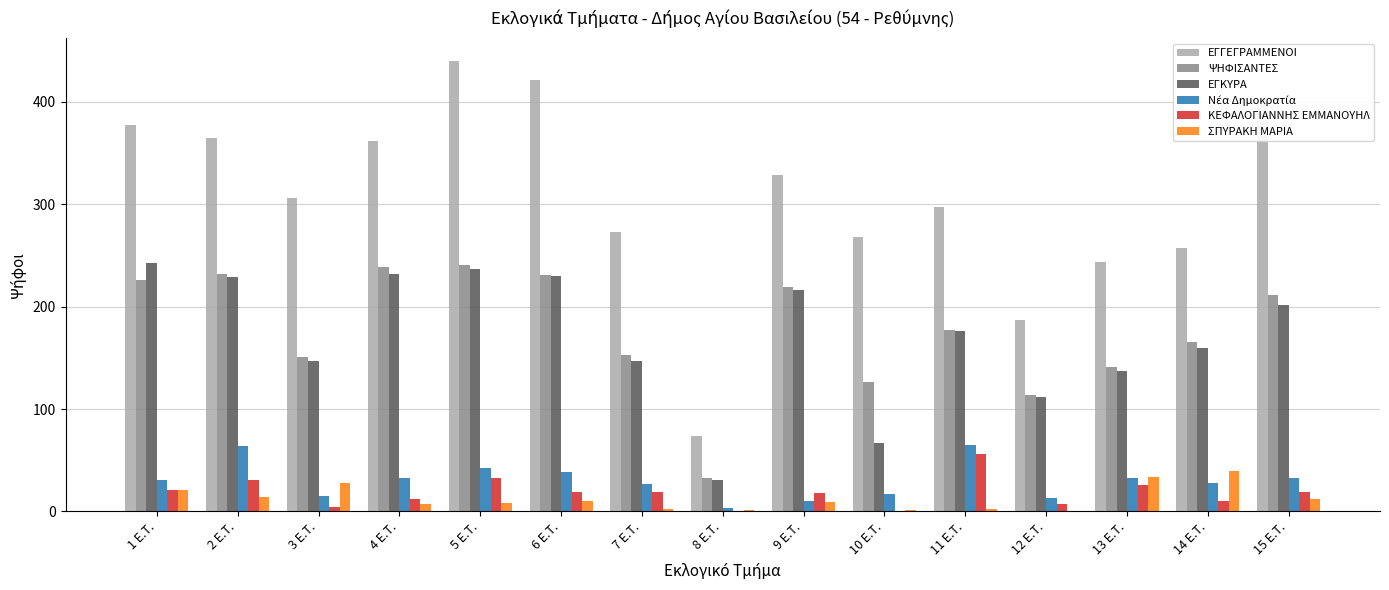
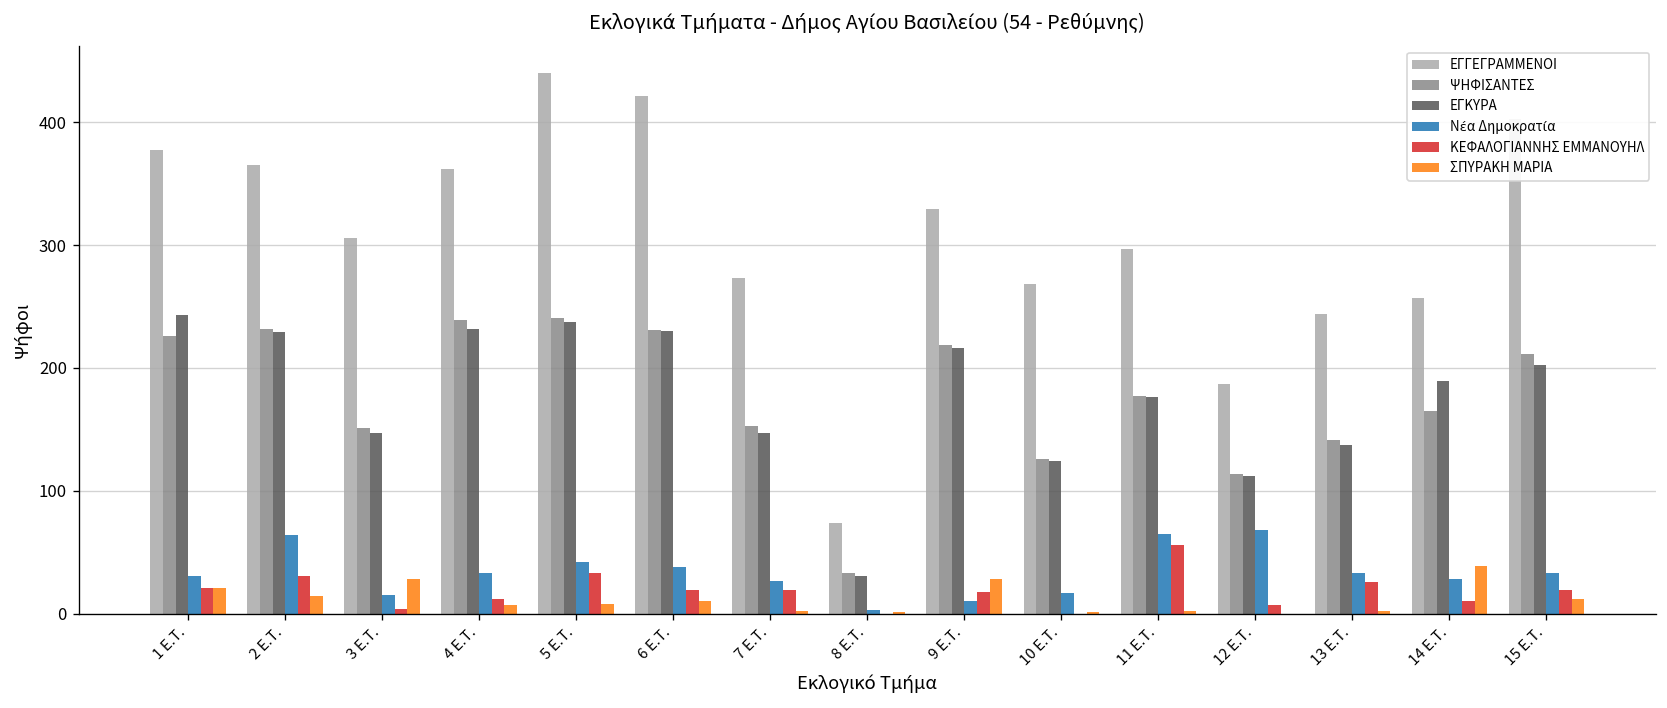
  {
    "ΕΓΚΥΡΑ": {
      "1 E.T.": 243,
      "2 E.T.": 229,
      "3 E.T.": 147,
      "4 E.T.": 232,
      "5 E.T.": 237,
      "6 E.T.": 230,
      "7 E.T.": 147,
      "8 E.T.": 31,
      "9 E.T.": 216,
-     "10 E.T.": 67,
+     "10 E.T.": 124,
      "11 E.T.": 176,
      "12 E.T.": 112,
      "13 E.T.": 137,
-     "14 E.T.": 160,
+     "14 E.T.": 189,
      "15 E.T.": 202
    },
    "Νέα Δημοκρατία": {
      "1 E.T.": 31,
      "2 E.T.": 64,
      "3 E.T.": 15,
      "4 E.T.": 33,
      "5 E.T.": 42,
      "6 E.T.": 38,
      "7 E.T.": 27,
      "8 E.T.": 3,
      "9 E.T.": 10,
      "10 E.T.": 17,
      "11 E.T.": 65,
-     "12 E.T.": 13,
+     "12 E.T.": 68,
      "13 E.T.": 33,
      "14 E.T.": 28,
      "15 E.T.": 33
    },
    "ΚΕΦΑΛΟΓΙΑΝΝΗΣ ΕΜΜΑΝΟΥΗΛ": {
      "1 E.T.": 21,
      "2 E.T.": 31,
      "3 E.T.": 4,
      "4 E.T.": 12,
      "5 E.T.": 33,
      "6 E.T.": 19,
      "7 E.T.": 19,
      "8 E.T.": 0,
      "9 E.T.": 18,
      "10 E.T.": 0,
      "11 E.T.": 56,
      "12 E.T.": 7,
      "13 E.T.": 26,
      "14 E.T.": 10,
      "15 E.T.": 19
    },
    "ΣΠΥΡΑΚΗ ΜΑΡΙΑ": {
      "1 E.T.": 21,
      "2 E.T.": 14,
      "3 E.T.": 28,
      "4 E.T.": 7,
      "5 E.T.": 8,
      "6 E.T.": 10,
-     "9 E.T.": 9,
+     "9 E.T.": 28,
      "12 E.T.": 0,
-     "13 E.T.": 34,
+     "13 E.T.": 2,
      "14 E.T.": 39,
      "15 E.T.": 12
    }
  }
